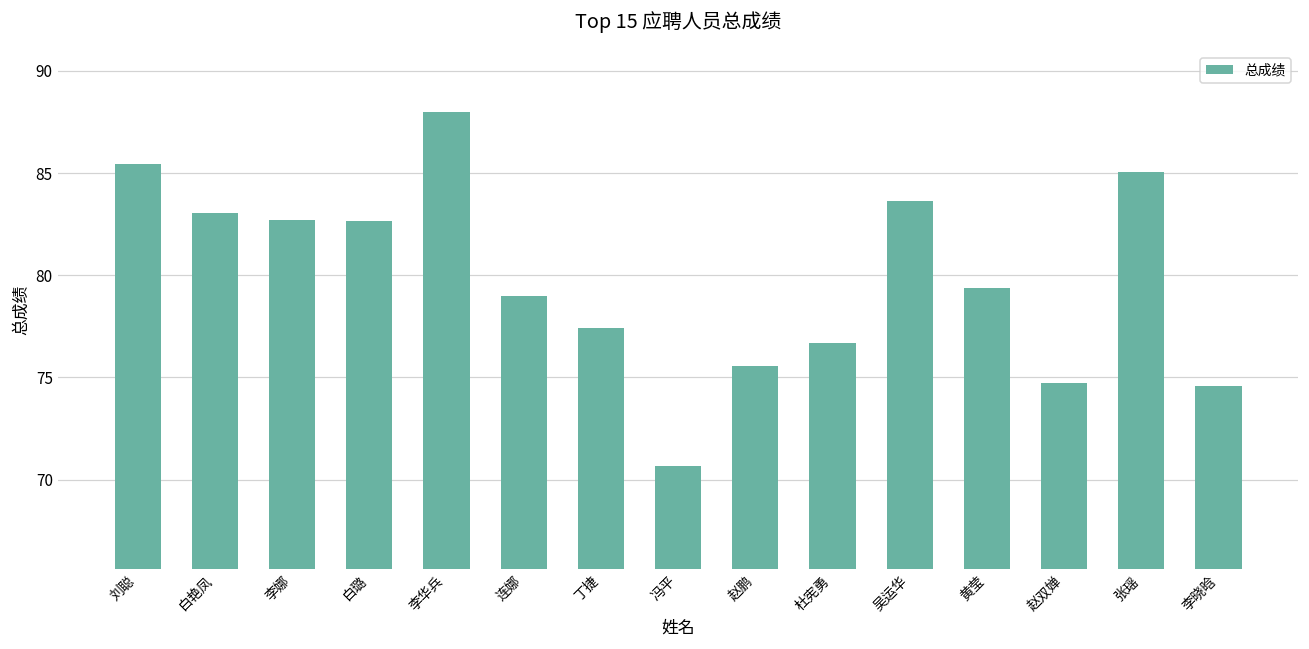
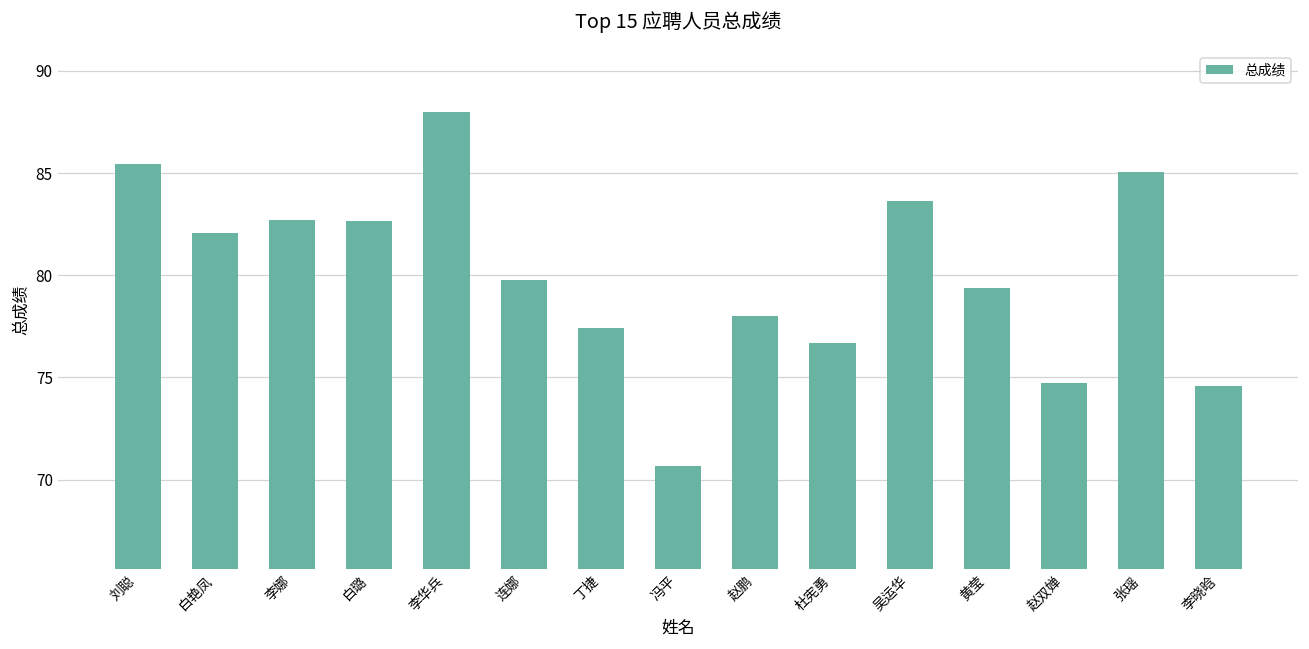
  {
    "刘聪": 85.4,
-   "白艳凤": 83.1,
+   "白艳凤": 82.1,
    "李娜": 82.7,
    "白璐": 82.7,
    "李华兵": 88.0,
-   "连娜": 79.0,
+   "连娜": 79.8,
    "丁捷": 77.4,
    "冯平": 70.7,
-   "赵鹏": 75.6,
+   "赵鹏": 78.0,
    "杜宪勇": 76.7,
    "吴运华": 83.6,
    "黄莹": 79.4,
    "赵双婵": 74.8,
    "张瑶": 85.1,
    "李晓晗": 74.6
  }
